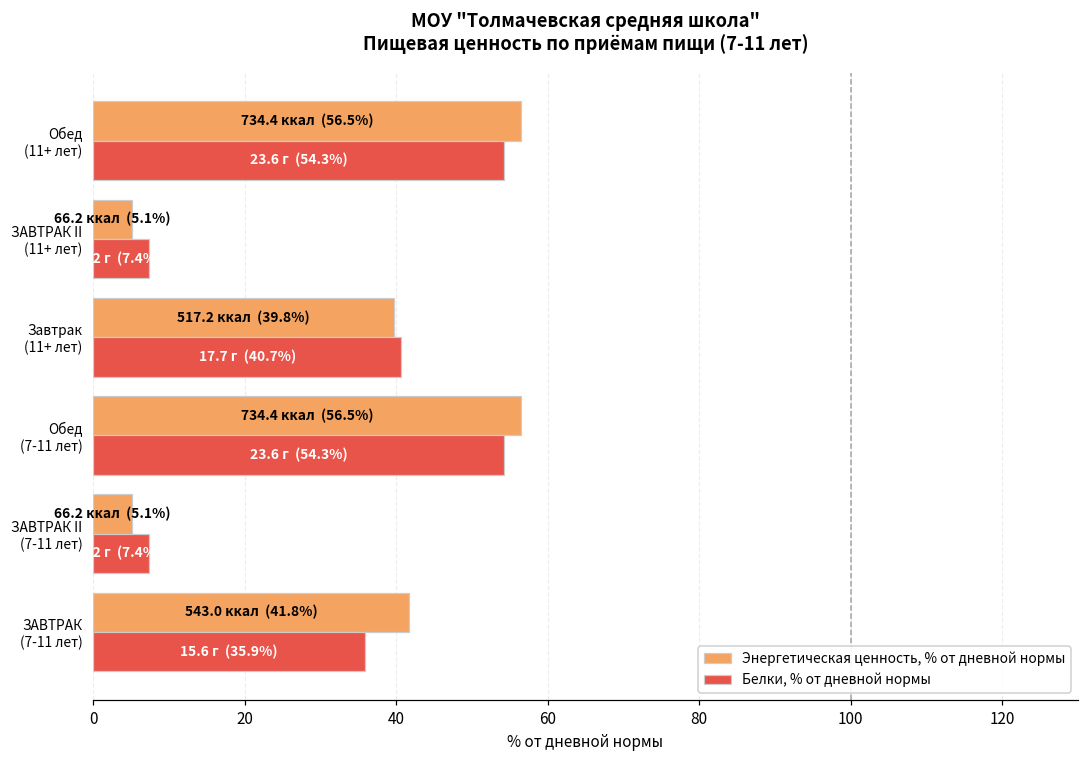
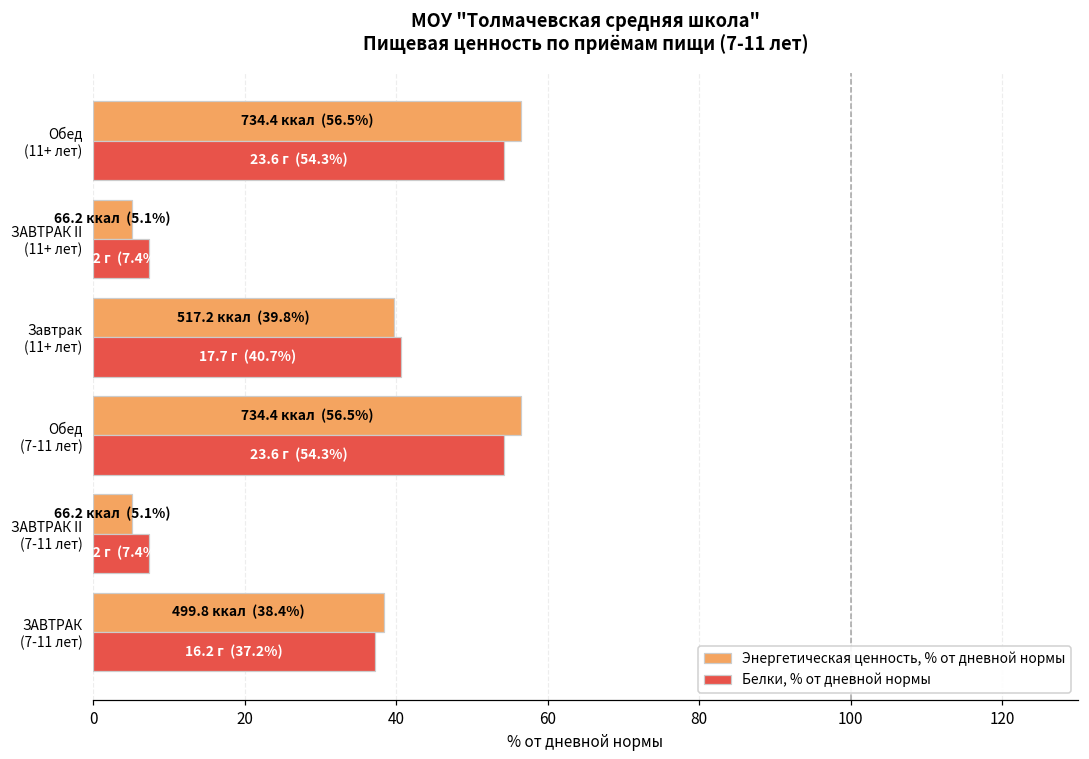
  {
    "Энергетическая ценность, % от дневной нормы": {
      "Обед (11+ лет)": "(56.5%)",
      "ЗАВТРАК II (11+ лет)": "(5.1%)",
      "Завтрак (11+ лет)": "(39.8%)",
      "Обед (7-11 лет)": "(56.5%)",
      "ЗАВТРАК II (7-11 лет)": "(5.1%)",
-     "ЗАВТРАК (7-11 лет)": "543.0 ккал (41.8%)"
+     "ЗАВТРАК (7-11 лет)": "499.8 ккал (38.4%)"
    },
    "Белки, % от дневной нормы": {
      "Обед (11+ лет)": "(54.3%)",
      "ЗАВТРАК II (11+ лет)": "(7.4%)",
      "Завтрак (11+ лет)": "(40.7%)",
      "Обед (7-11 лет)": "(54.3%)",
      "ЗАВТРАК II (7-11 лет)": "(7.4%)",
-     "ЗАВТРАК (7-11 лет)": "15.6 г (35.9%)"
+     "ЗАВТРАК (7-11 лет)": "16.2 г (37.2%)"
    }
  }
